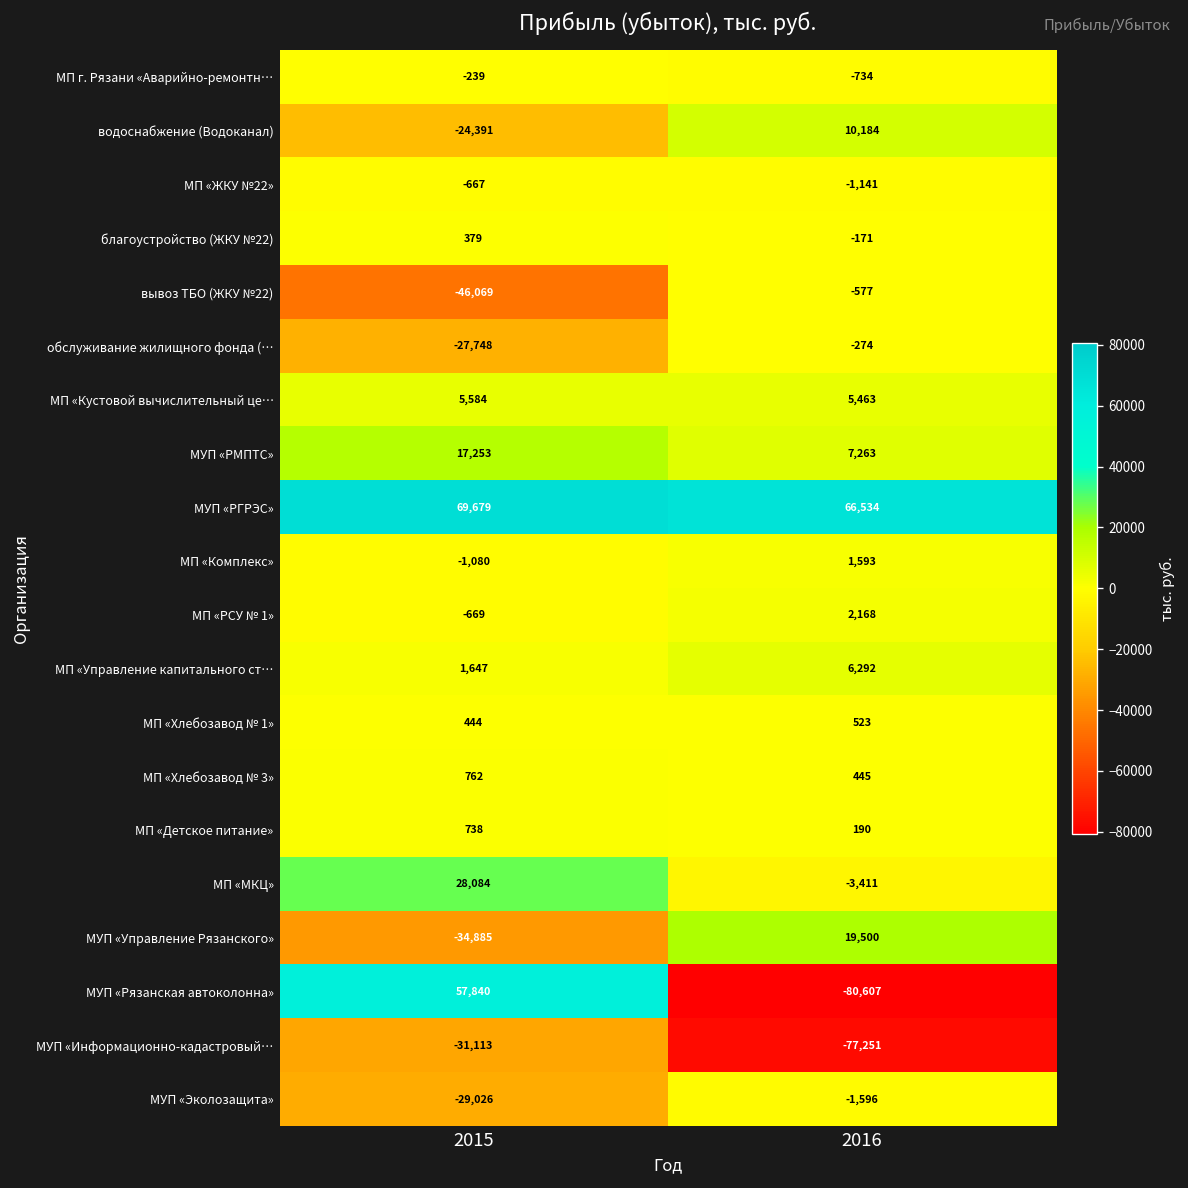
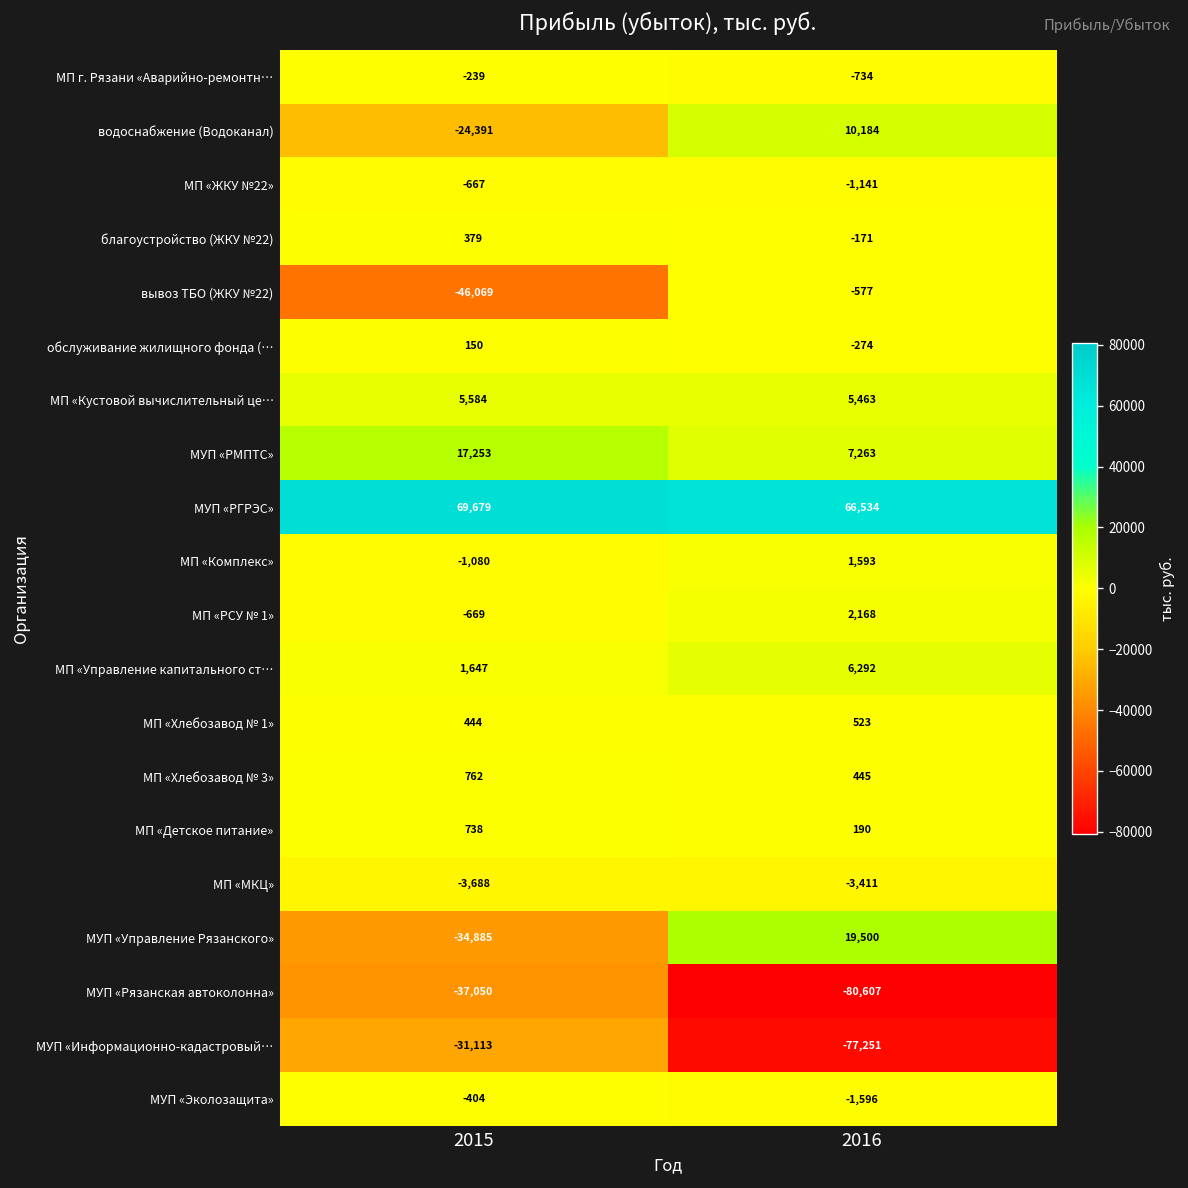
  {
    "МП г. Рязани «Аварийно-ремонтн…": {
      "2015": "-239",
      "2016": "-734"
    },
    "водоснабжение (Водоканал)": {
      "2015": "-24,391",
      "2016": "10,184"
    },
    "МП «ЖКУ №22»": {
      "2015": "-667",
      "2016": "-1,141"
    },
    "благоустройство (ЖКУ №22)": {
      "2015": "379",
      "2016": "-171"
    },
    "вывоз ТБО (ЖКУ №22)": {
      "2015": "-46,069",
      "2016": "-577"
    },
    "обслуживание жилищного фонда (…": {
-     "2015": "-27,748",
+     "2015": "150",
      "2016": "-274"
    },
    "МП «Кустовой вычислительный це…": {
      "2015": "5,584",
      "2016": "5,463"
    },
    "МУП «РМПТС»": {
      "2015": "17,253",
      "2016": "7,263"
    },
    "МУП «РГРЭС»": {
      "2015": "69,679",
      "2016": "66,534"
    },
    "МП «Комплекс»": {
      "2015": "-1,080",
      "2016": "1,593"
    },
    "МП «РСУ № 1»": {
      "2015": "-669",
      "2016": "2,168"
    },
    "МП «Управление капитального ст…": {
      "2015": "1,647",
      "2016": "6,292"
    },
    "МП «Хлебозавод № 1»": {
      "2015": "444",
      "2016": "523"
    },
    "МП «Хлебозавод № 3»": {
      "2015": "762",
      "2016": "445"
    },
    "МП «Детское питание»": {
      "2015": "738",
      "2016": "190"
    },
    "МП «МКЦ»": {
-     "2015": "28,084",
+     "2015": "-3,688",
      "2016": "-3,411"
    },
    "МУП «Управление Рязанского»": {
      "2015": "-34,885",
      "2016": "19,500"
    },
    "МУП «Рязанская автоколонна»": {
-     "2015": "57,840",
+     "2015": "-37,050",
      "2016": "-80,607"
    },
    "МУП «Информационно-кадастровый…": {
      "2015": "-31,113",
      "2016": "-77,251"
    },
    "МУП «Эколозащита»": {
-     "2015": "-29,026",
+     "2015": "-404",
      "2016": "-1,596"
    }
  }
